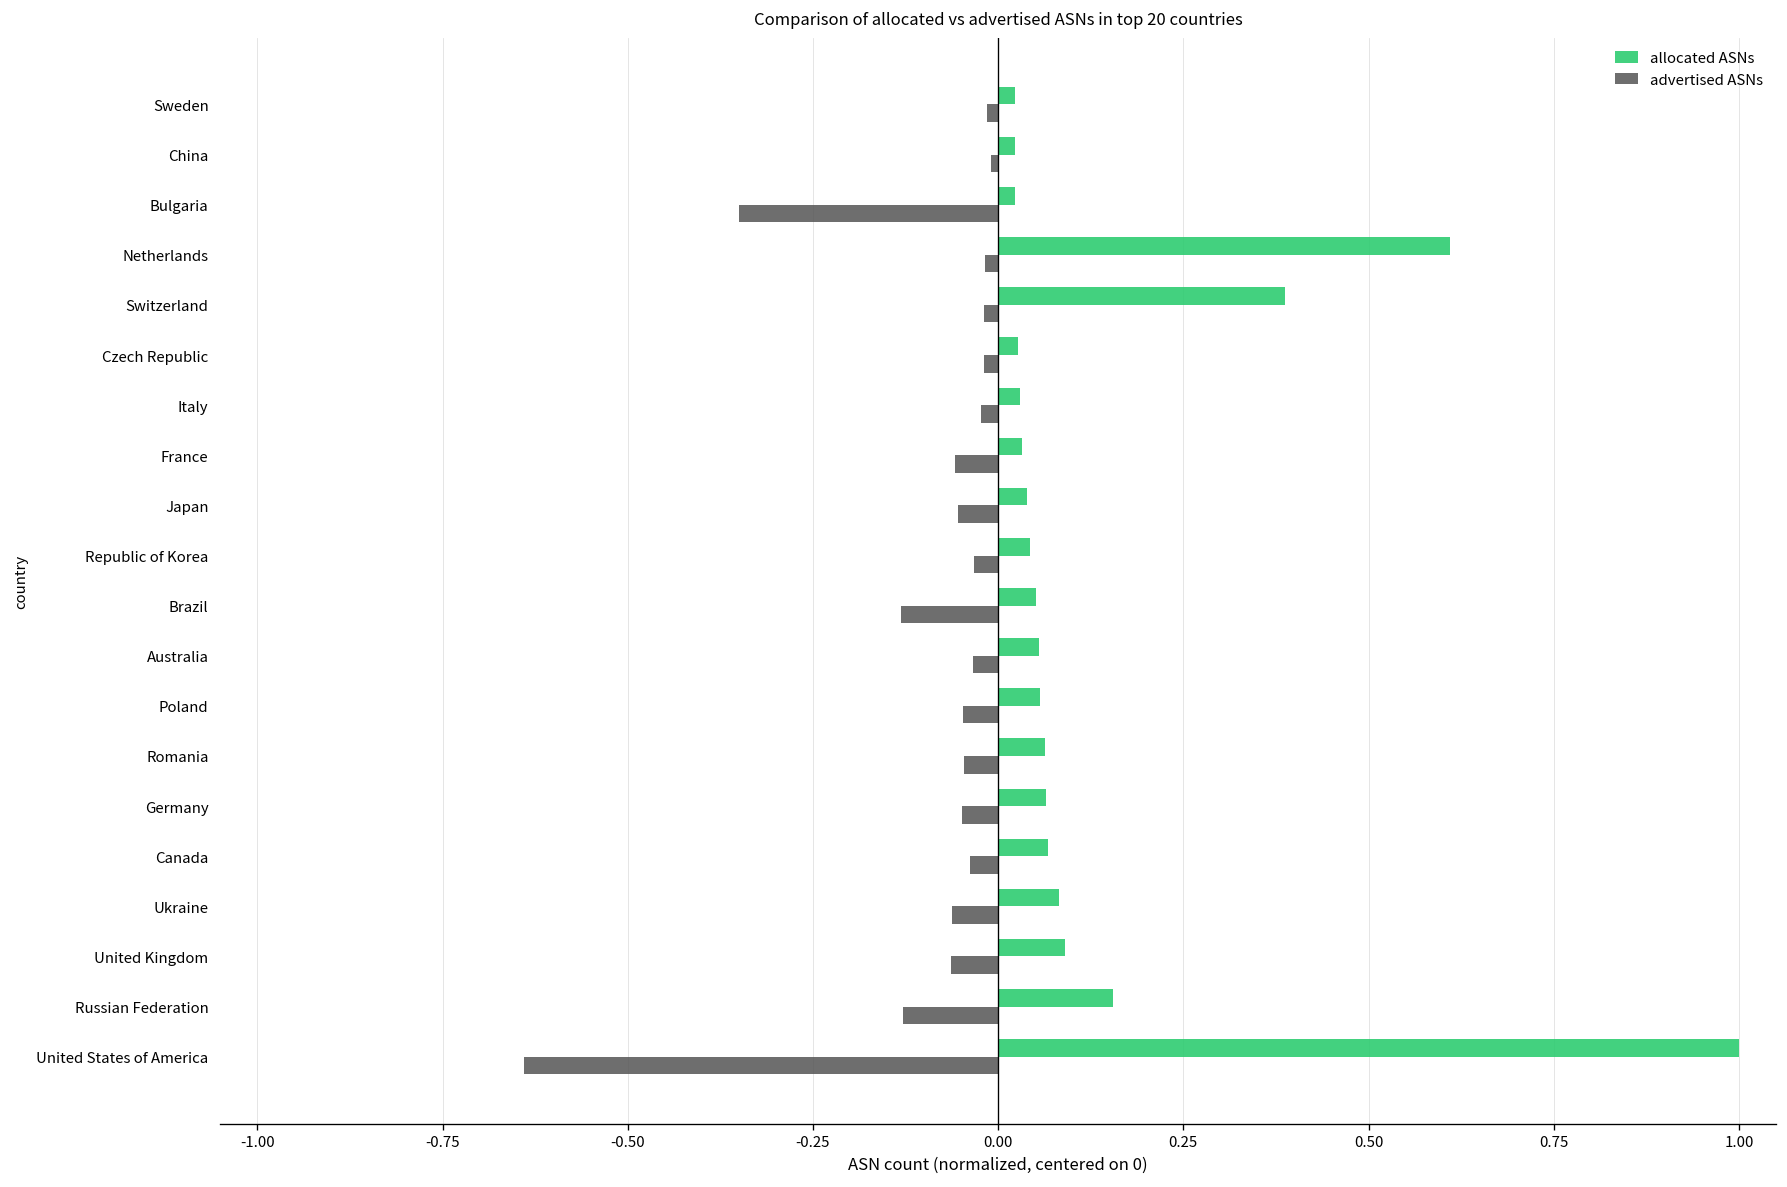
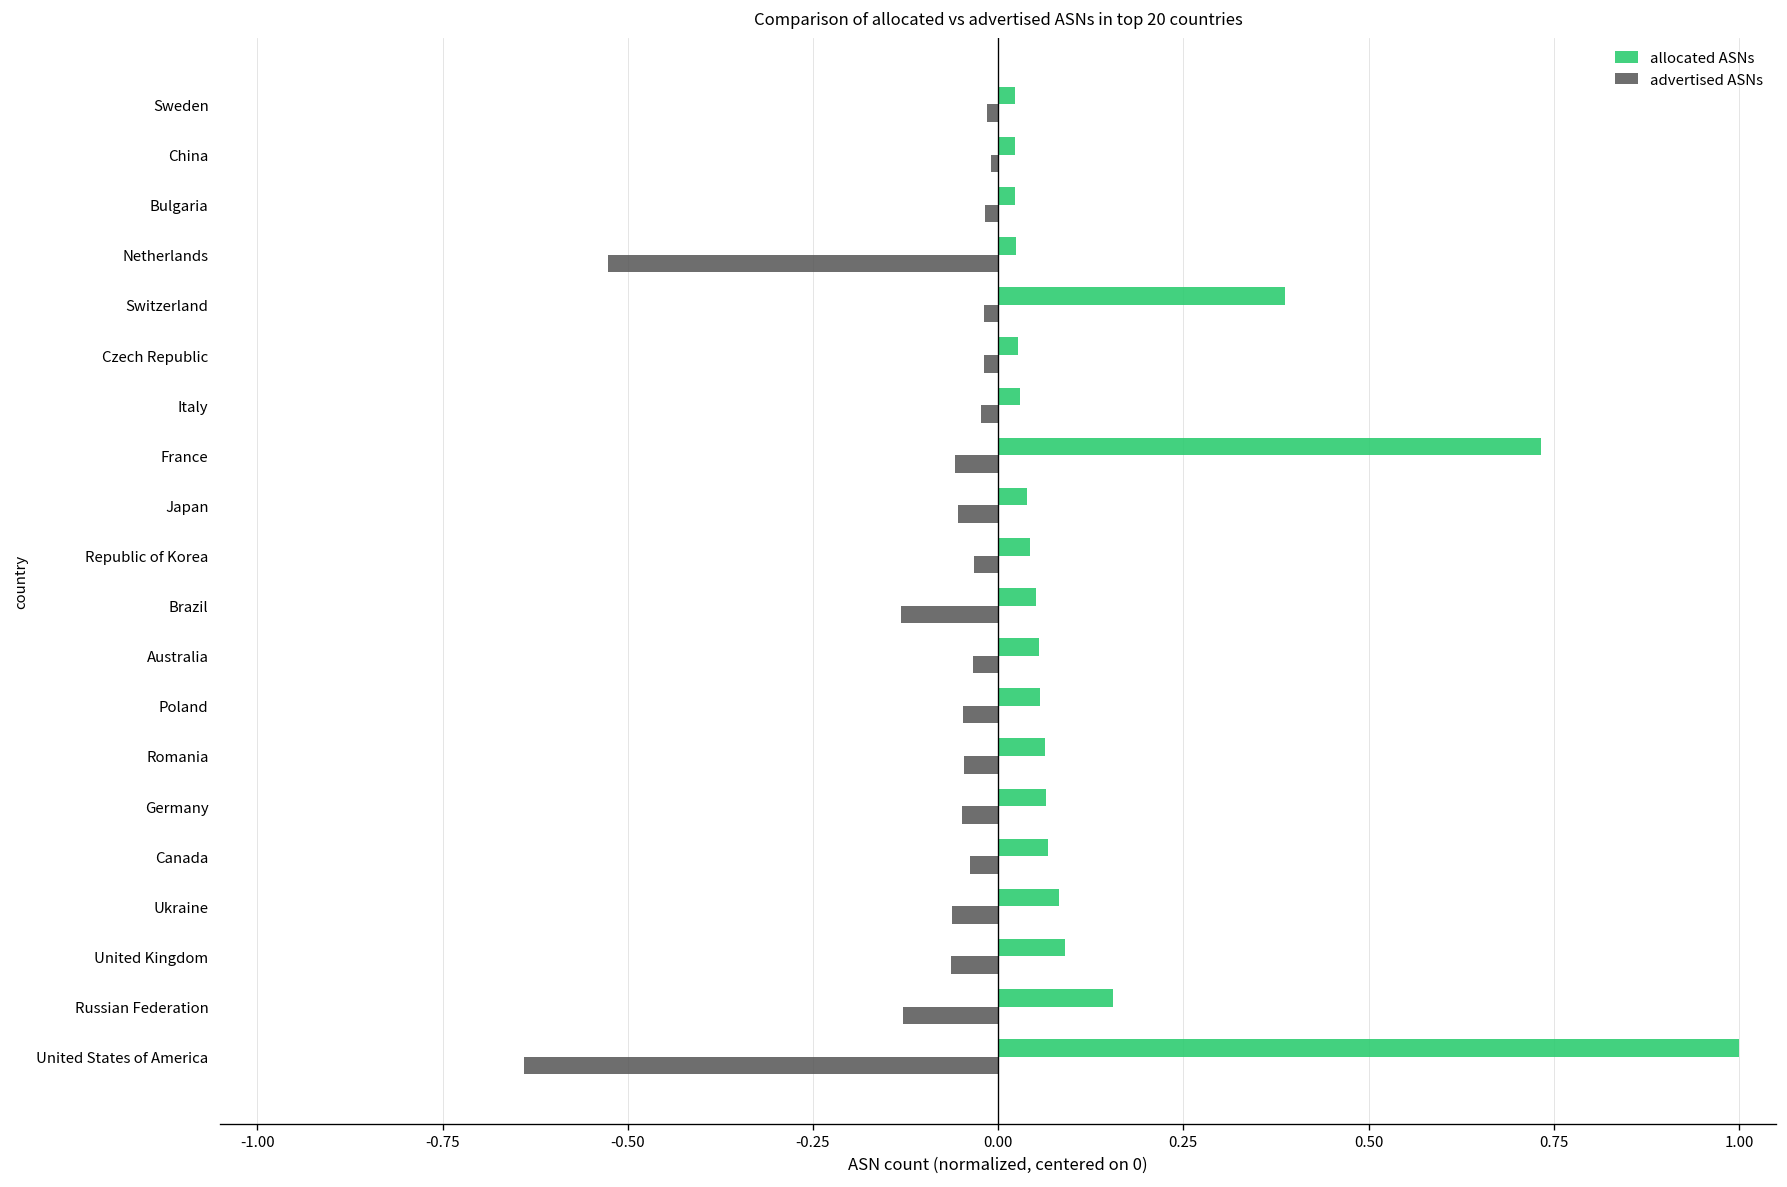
  {
    "allocated ASNs": {
      "Sweden": 0.02,
      "China": 0.02,
      "Bulgaria": 0.02,
-     "Netherlands": 0.61,
+     "Netherlands": 0.02,
      "Switzerland": 0.39,
      "Czech Republic": 0.03,
      "Italy": 0.03,
-     "France": 0.03,
+     "France": 0.73,
      "Japan": 0.04,
      "Republic of Korea": 0.04,
      "Brazil": 0.05,
      "Australia": 0.05,
      "Poland": 0.06,
      "Romania": 0.06,
      "Germany": 0.06,
      "Canada": 0.07,
      "Ukraine": 0.08,
      "United Kingdom": 0.09,
      "Russian Federation": 0.16,
      "United States of America": 1.00
    },
    "advertised ASNs": {
      "Sweden": -0.02,
      "China": -0.01,
-     "Bulgaria": -0.35,
-     "Netherlands": -0.02,
+     "Bulgaria": -0.02,
+     "Netherlands": -0.53,
      "Switzerland": -0.02,
      "Czech Republic": -0.02,
      "Italy": -0.02,
      "France": -0.06,
      "Japan": -0.05,
      "Republic of Korea": -0.03,
      "Brazil": -0.13,
      "Australia": -0.03,
      "Poland": -0.05,
      "Romania": -0.05,
      "Germany": -0.05,
      "Canada": -0.04,
      "Ukraine": -0.06,
      "United Kingdom": -0.06,
      "Russian Federation": -0.13,
      "United States of America": -0.64
    }
  }
